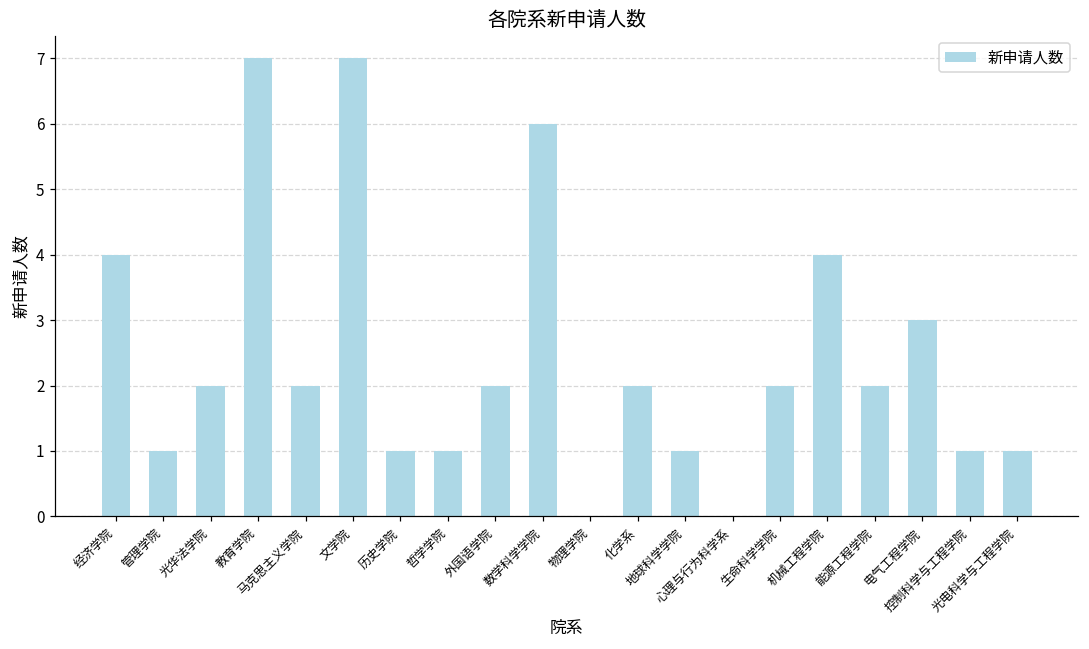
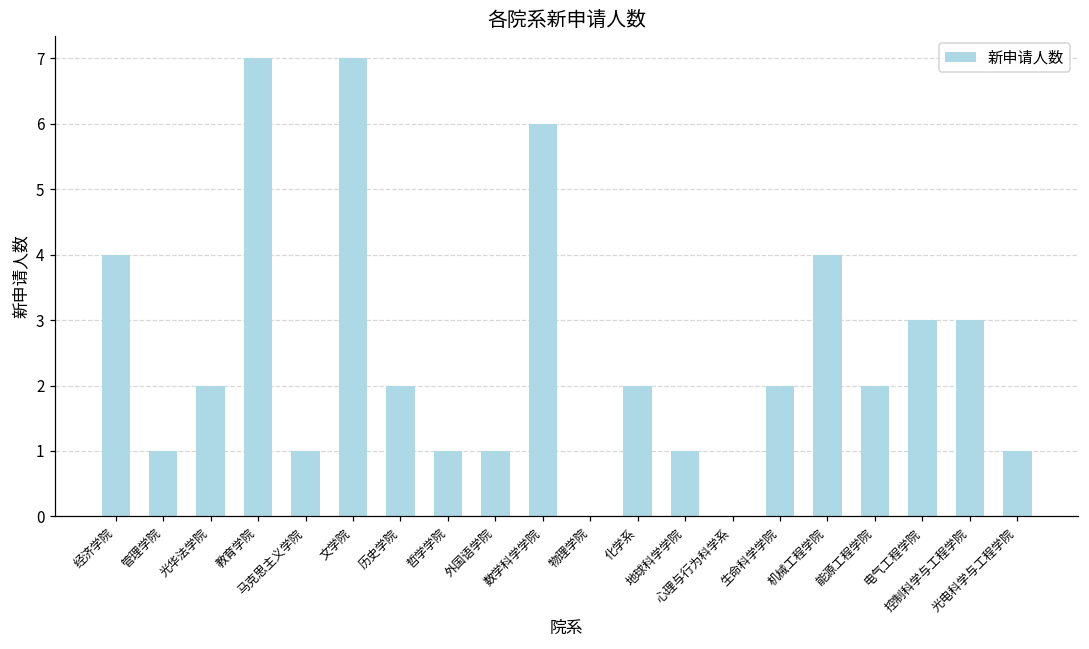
  {
    "经济学院": 4,
    "管理学院": 1,
    "光华法学院": 2,
    "教育学院": 7,
-   "马克思主义学院": 2,
+   "马克思主义学院": 1,
    "文学院": 7,
-   "历史学院": 1,
+   "历史学院": 2,
    "哲学学院": 1,
-   "外国语学院": 2,
+   "外国语学院": 1,
    "数学科学学院": 6,
    "物理学院": 0,
    "化学系": 2,
    "地球科学学院": 1,
    "心理与行为科学系": 0,
    "生命科学学院": 2,
    "机械工程学院": 4,
    "能源工程学院": 2,
    "电气工程学院": 3,
-   "控制科学与工程学院": 1,
+   "控制科学与工程学院": 3,
    "光电科学与工程学院": 1
  }
